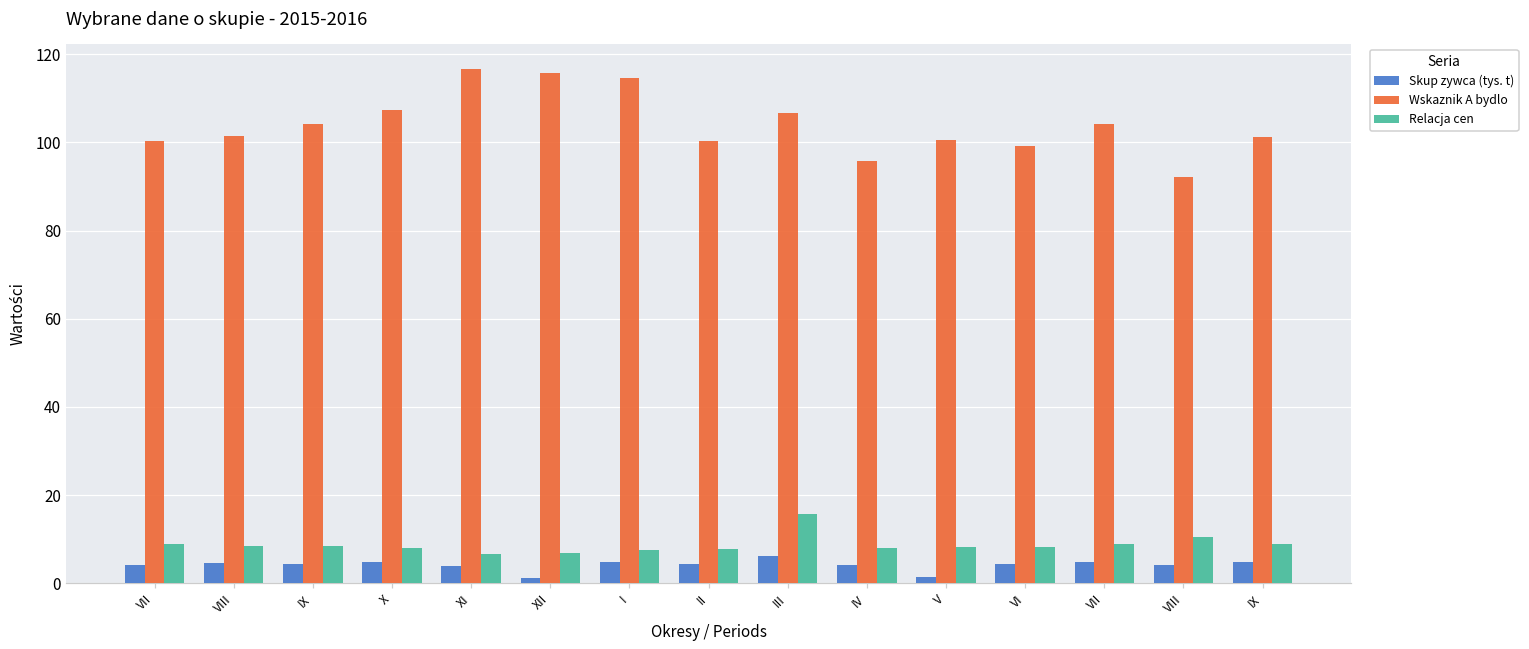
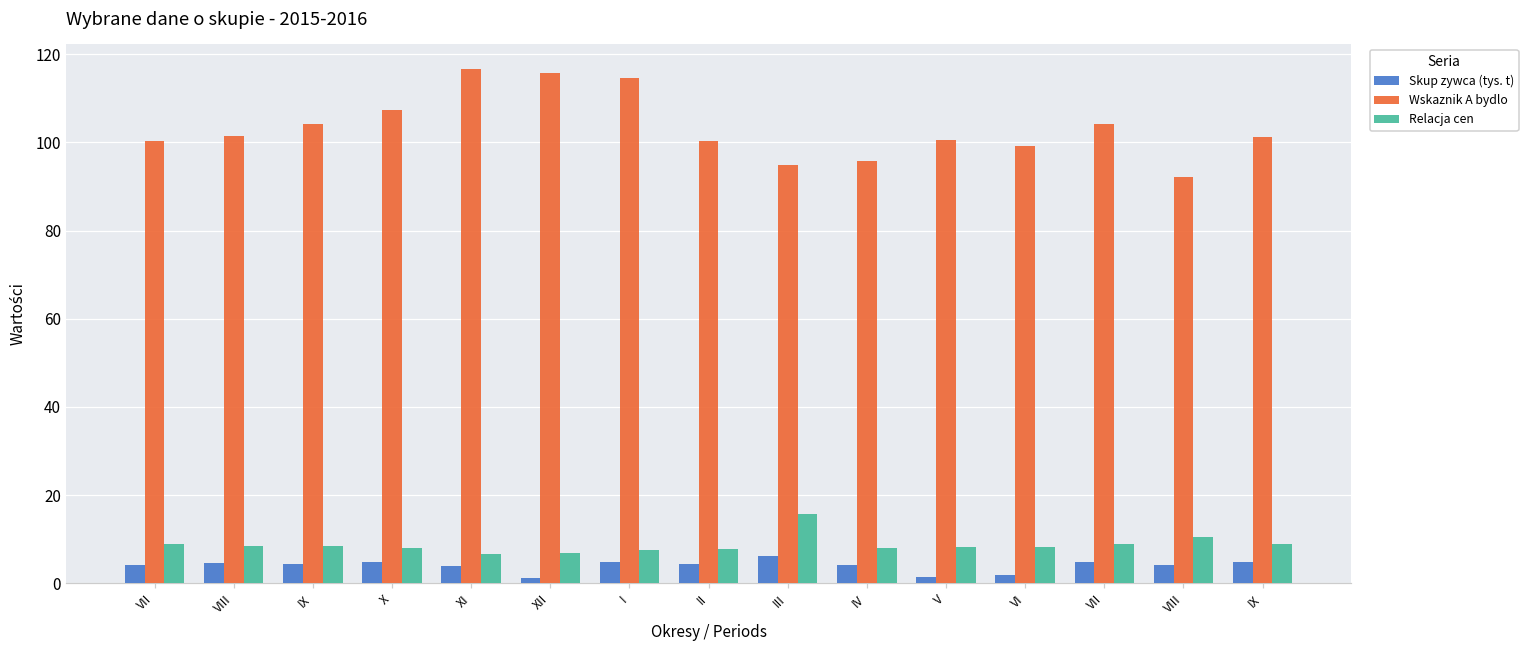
  {
    "Skup zywca (tys. t)": {
      "X": 5,
      "XI": 4,
      "XII": 1,
      "I": 5,
      "II": 4,
      "III": 6,
      "IV": 4,
      "V": 2,
-     "VI": 4
+     "VI": 2
    },
    "Wskaznik A bydlo": {
      "X": 107,
      "XI": 117,
      "XII": 116,
      "I": 115,
      "II": 100,
-     "III": 107,
+     "III": 95,
      "IV": 96,
      "V": 101,
      "VI": 99
    },
    "Relacja cen": {
      "X": 8,
      "XI": 7,
      "XII": 7,
      "I": 8,
      "II": 8,
      "III": 16,
      "IV": 8,
      "V": 8,
      "VI": 8
    }
  }
